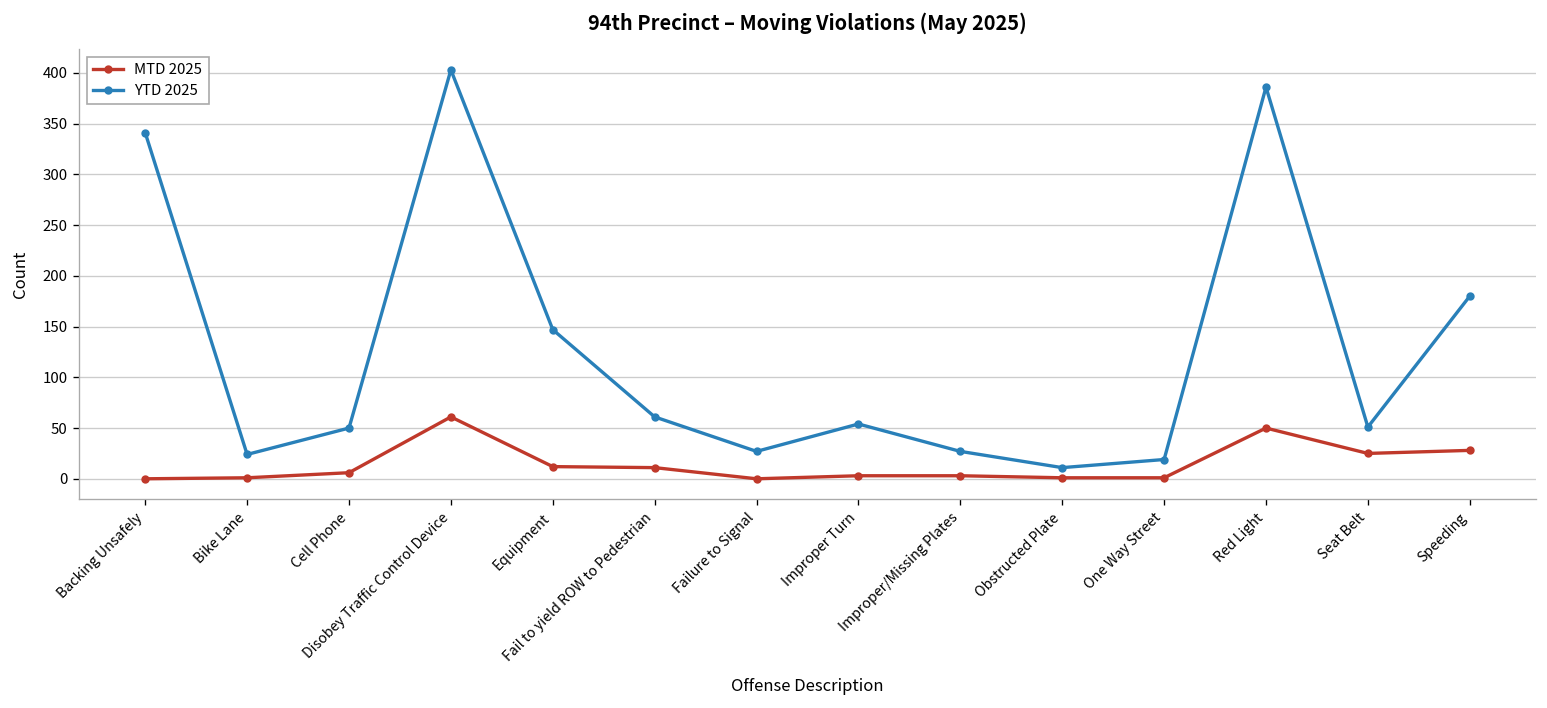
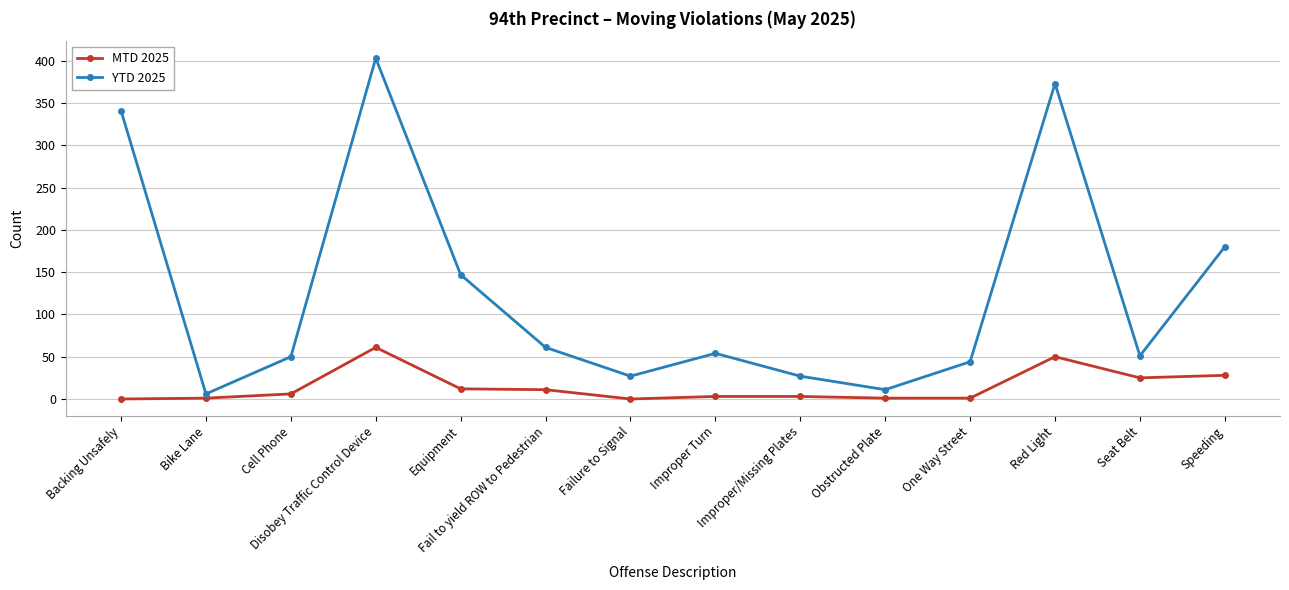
  {
    "MTD 2025": {
      "Backing Unsafely": 0,
      "Bike Lane": 0,
      "Cell Phone": 10,
      "Disobey Traffic Control Device": 60,
      "Equipment": 10,
      "Fail to yield ROW to Pedestrian": 10,
      "Failure to Signal": 0,
      "Improper Turn": 0,
      "Improper/Missing Plates": 0,
      "Obstructed Plate": 0,
      "One Way Street": 0,
      "Red Light": 50,
      "Seat Belt": 30,
      "Speeding": 30
    },
    "YTD 2025": {
      "Backing Unsafely": 340,
-     "Bike Lane": 20,
+     "Bike Lane": 10,
      "Cell Phone": 50,
      "Disobey Traffic Control Device": 400,
      "Equipment": 150,
      "Fail to yield ROW to Pedestrian": 60,
      "Failure to Signal": 30,
      "Improper Turn": 50,
      "Improper/Missing Plates": 30,
      "Obstructed Plate": 10,
-     "One Way Street": 20,
-     "Red Light": 390,
+     "One Way Street": 40,
+     "Red Light": 370,
      "Seat Belt": 50,
      "Speeding": 180
    }
  }
